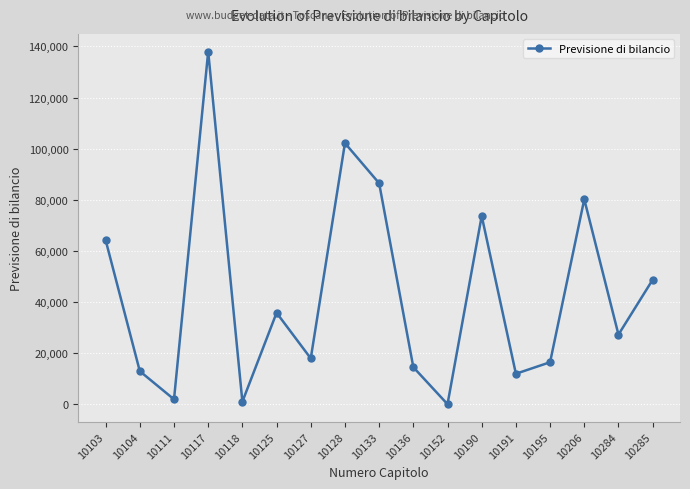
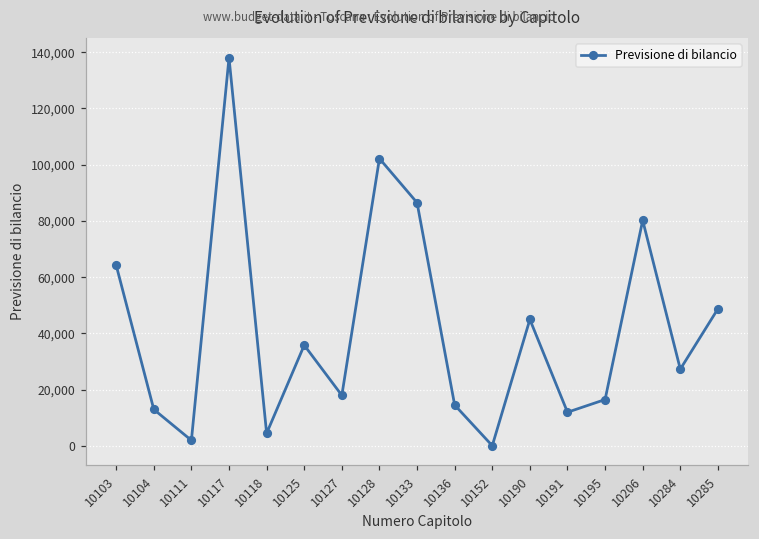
  {
    "10103": "64,000",
    "10104": "13,000",
    "10111": "2,000",
    "10117": "138,000",
-   "10118": "1,000",
+   "10118": "5,000",
    "10125": "36,000",
    "10127": "18,000",
    "10128": "102,000",
    "10133": "86,000",
    "10136": "15,000",
    "10152": "0",
-   "10190": "74,000",
+   "10190": "45,000",
    "10191": "12,000",
    "10195": "17,000",
    "10206": "80,000",
    "10284": "27,000",
    "10285": "49,000"
  }
